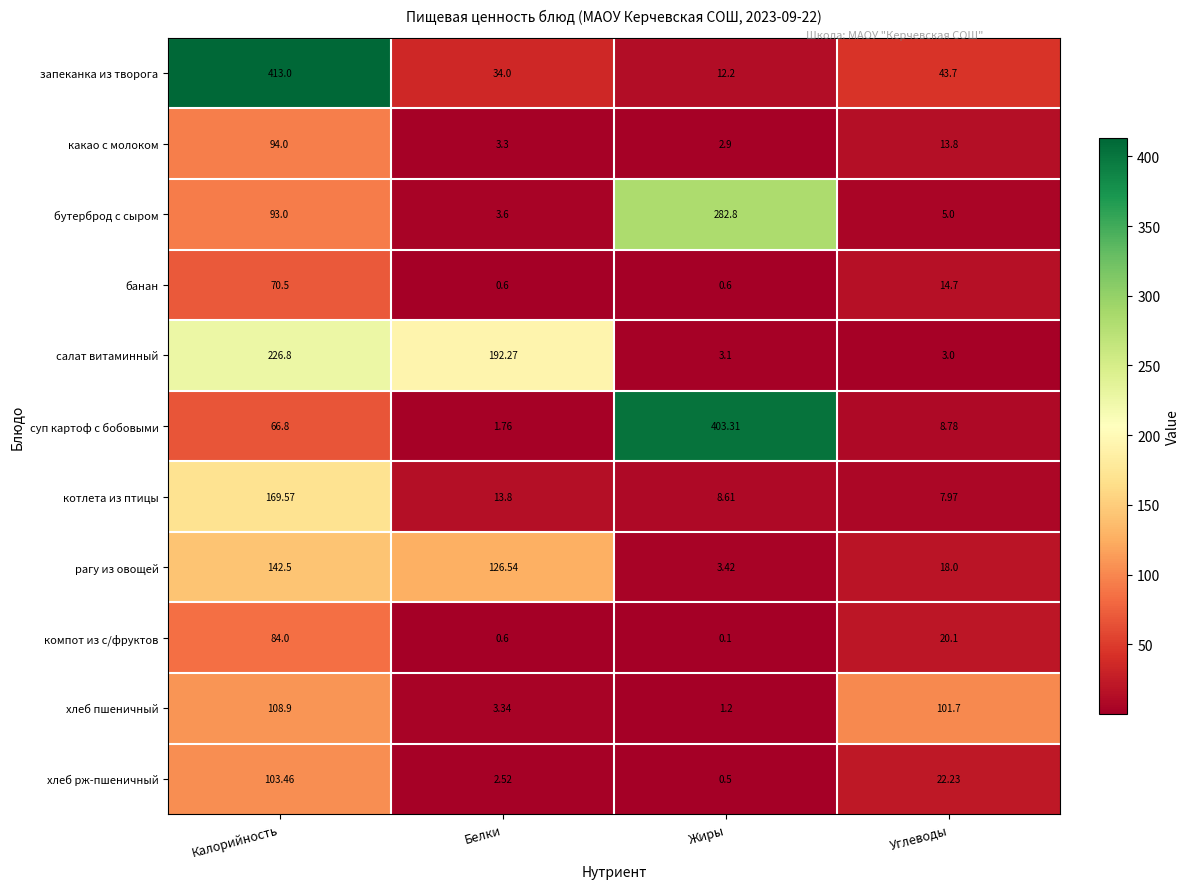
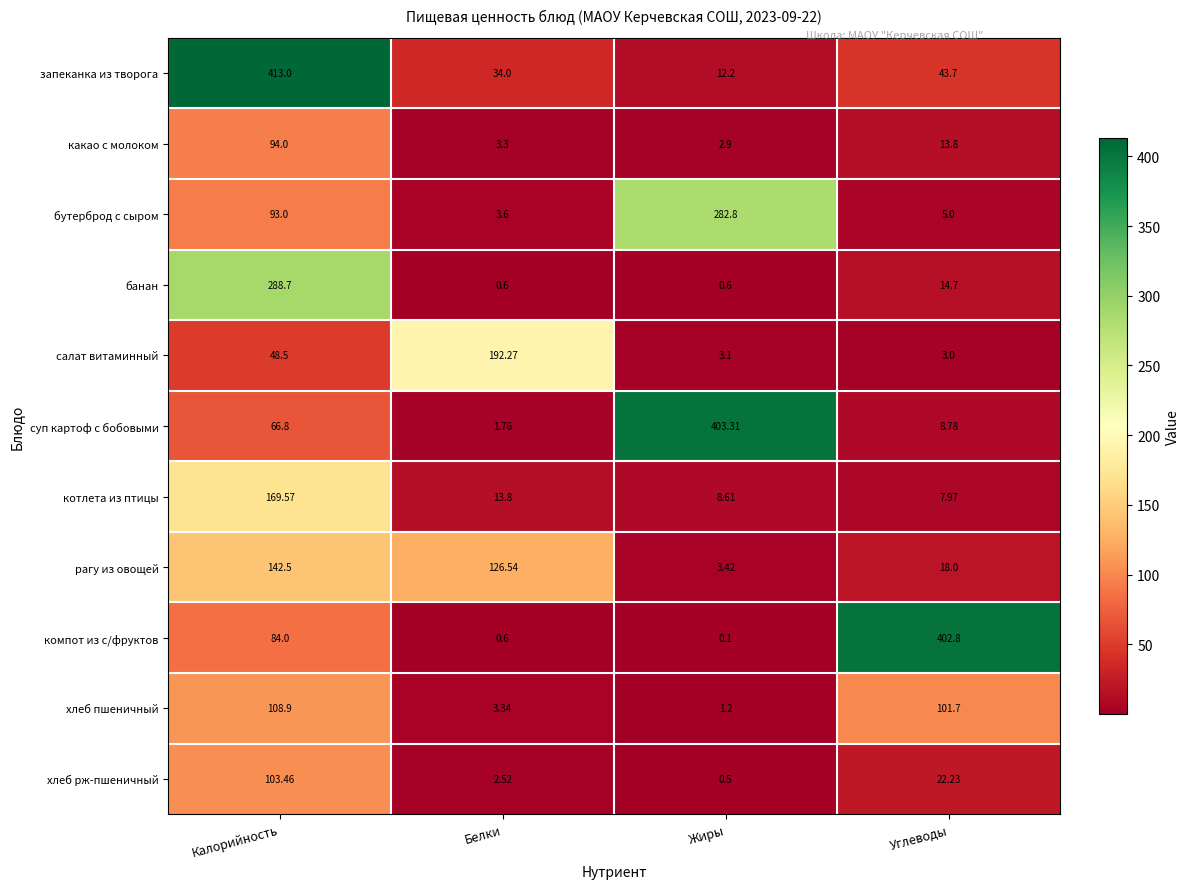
  {
    "запеканка из творога": {
      "Калорийность": 413.0,
      "Белки": 34.0,
      "Жиры": 12.2,
      "Углеводы": 43.7
    },
    "какао с молоком": {
      "Калорийность": 94.0,
      "Белки": 3.3,
      "Жиры": 2.9,
      "Углеводы": 13.8
    },
    "бутерброд с сыром": {
      "Калорийность": 93.0,
      "Белки": 3.6,
      "Жиры": 282.8,
      "Углеводы": 5.0
    },
    "банан": {
-     "Калорийность": 70.5,
+     "Калорийность": 288.7,
      "Белки": 0.6,
      "Жиры": 0.6,
      "Углеводы": 14.7
    },
    "салат витаминный": {
-     "Калорийность": 226.8,
+     "Калорийность": 48.5,
      "Белки": 192.27,
      "Жиры": 3.1,
      "Углеводы": 3.0
    },
    "суп картоф с бобовыми": {
      "Калорийность": 66.8,
      "Белки": 1.76,
      "Жиры": 403.31,
      "Углеводы": 8.78
    },
    "котлета из птицы": {
      "Калорийность": 169.57,
      "Белки": 13.8,
      "Жиры": 8.61,
      "Углеводы": 7.97
    },
    "рагу из овощей": {
      "Калорийность": 142.5,
      "Белки": 126.54,
      "Жиры": 3.42,
      "Углеводы": 18.0
    },
    "компот из с/фруктов": {
      "Калорийность": 84.0,
      "Белки": 0.6,
      "Жиры": 0.1,
-     "Углеводы": 20.1
+     "Углеводы": 402.8
    },
    "хлеб пшеничный": {
      "Калорийность": 108.9,
      "Белки": 3.34,
      "Жиры": 1.2,
      "Углеводы": 101.7
    },
    "хлеб рж-пшеничный": {
      "Калорийность": 103.46,
      "Белки": 2.52,
      "Жиры": 0.5,
      "Углеводы": 22.23
    }
  }
